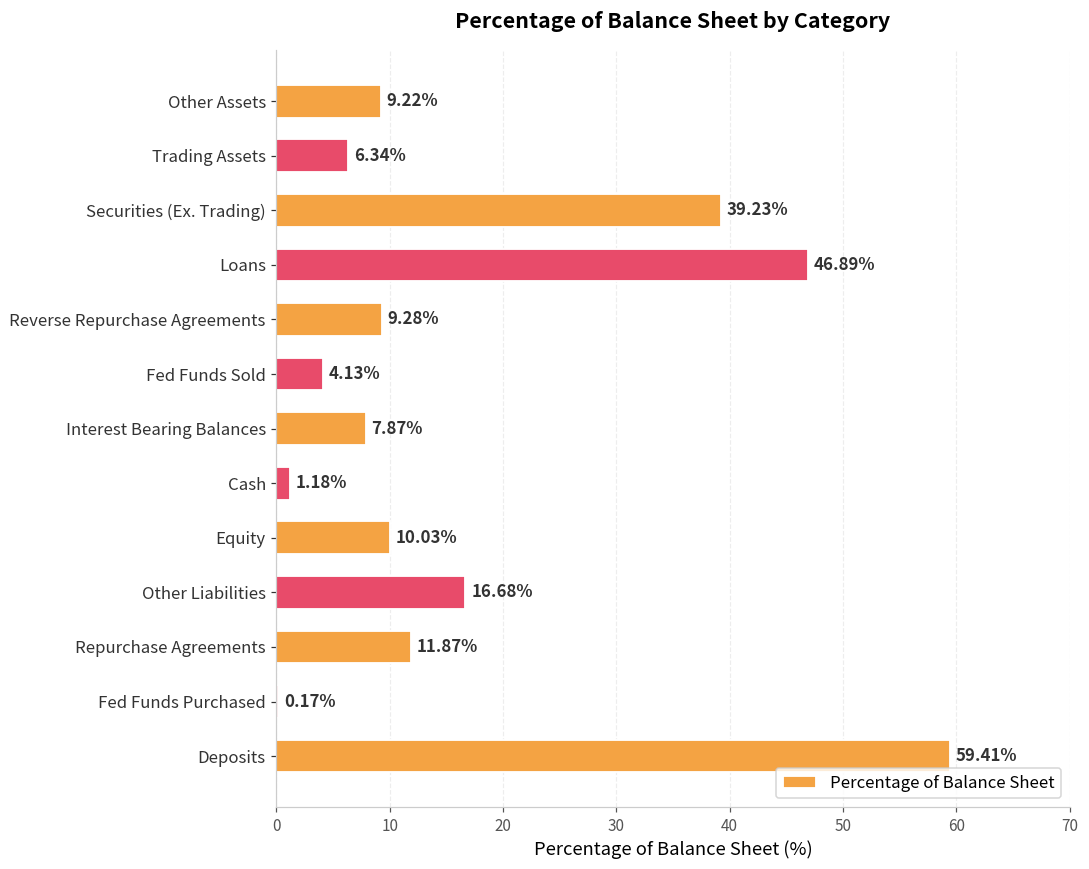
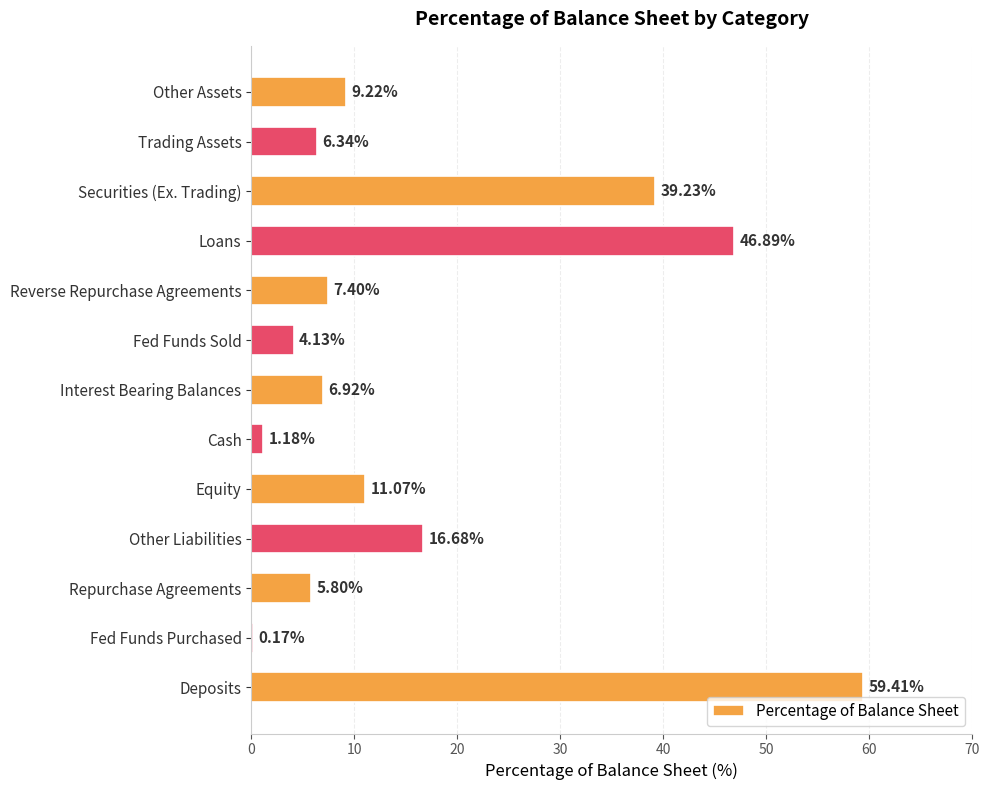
  {
    "Other Assets": "9.22%",
    "Trading Assets": "6.34%",
    "Securities (Ex. Trading)": "39.23%",
    "Loans": "46.89%",
-   "Reverse Repurchase Agreements": "9.28%",
+   "Reverse Repurchase Agreements": "7.40%",
    "Fed Funds Sold": "4.13%",
-   "Interest Bearing Balances": "7.87%",
+   "Interest Bearing Balances": "6.92%",
    "Cash": "1.18%",
-   "Equity": "10.03%",
+   "Equity": "11.07%",
    "Other Liabilities": "16.68%",
-   "Repurchase Agreements": "11.87%",
+   "Repurchase Agreements": "5.80%",
    "Fed Funds Purchased": "0.17%",
    "Deposits": "59.41%"
  }
